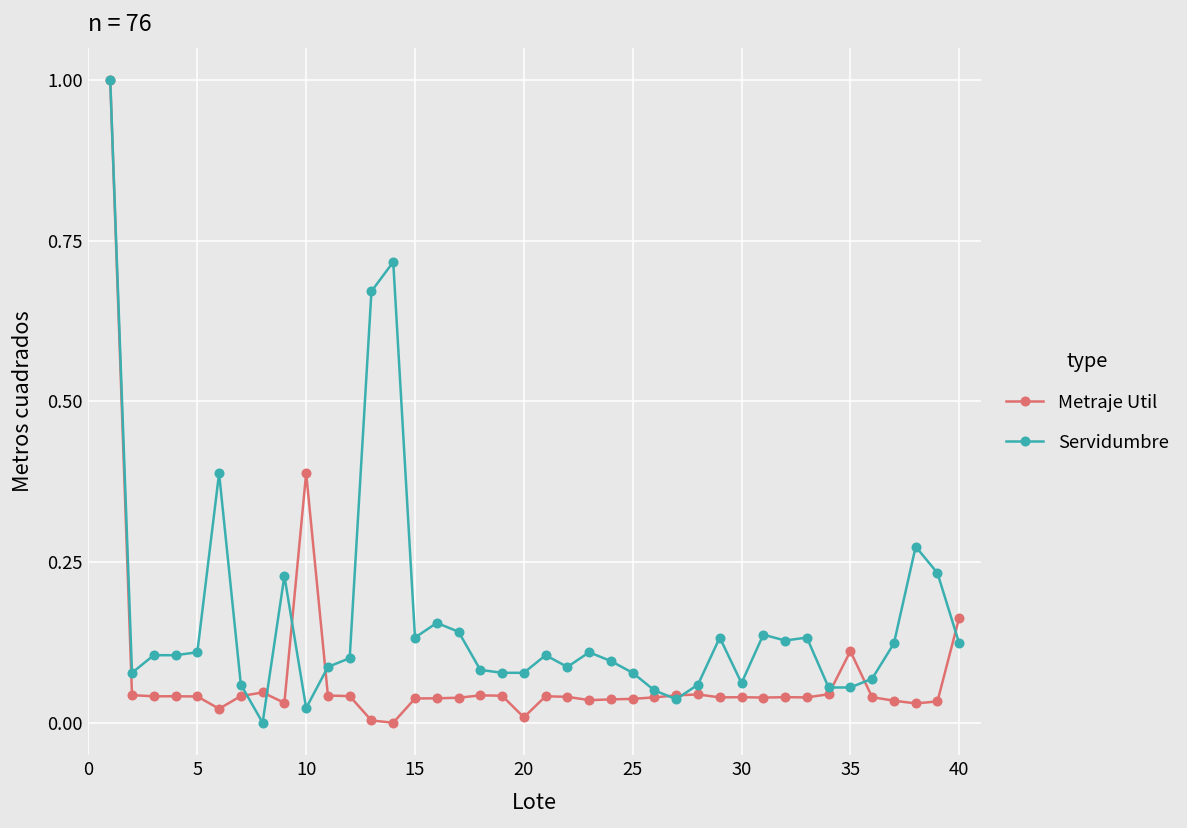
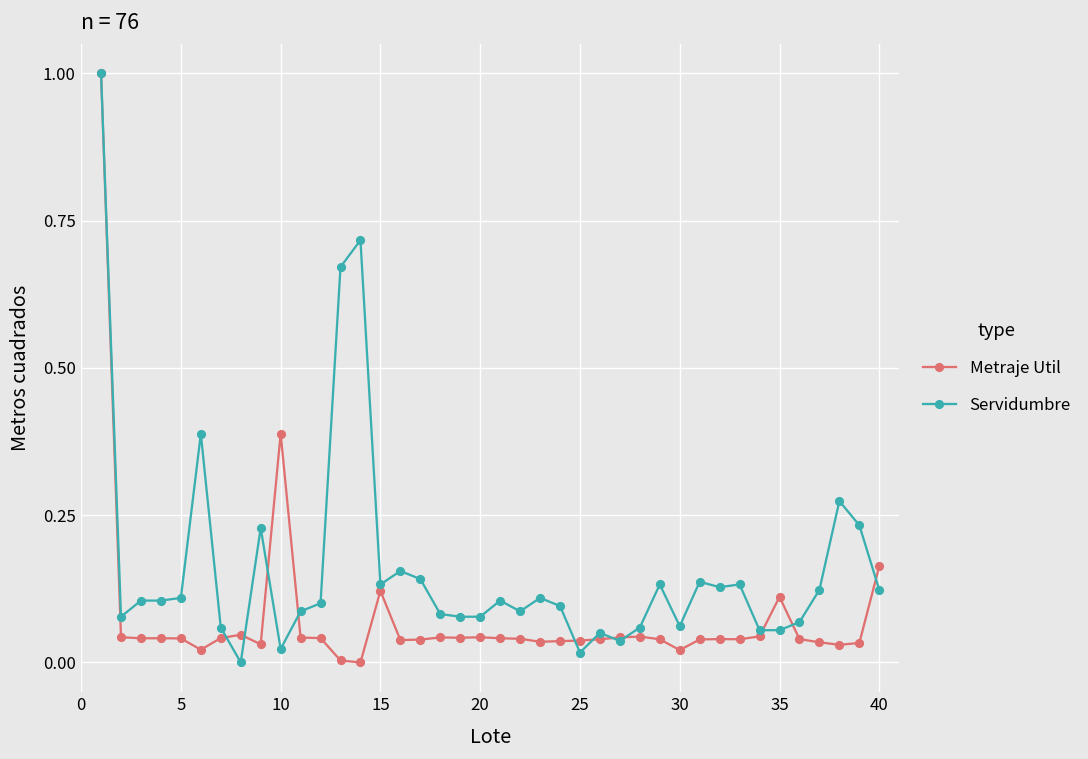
  {
    "Metraje Util": {
      "5": 0.04,
      "10": 0.39,
-     "15": 0.04,
-     "20": 0.01,
+     "15": 0.12,
+     "20": 0.04,
      "25": 0.04,
-     "30": 0.04,
+     "30": 0.02,
      "35": 0.11,
      "40": 0.16
    },
    "Servidumbre": {
      "5": 0.11,
      "10": 0.02,
      "15": 0.13,
      "20": 0.08,
-     "25": 0.08,
+     "25": 0.02,
      "30": 0.06,
      "35": 0.05,
      "40": 0.12
    }
  }
